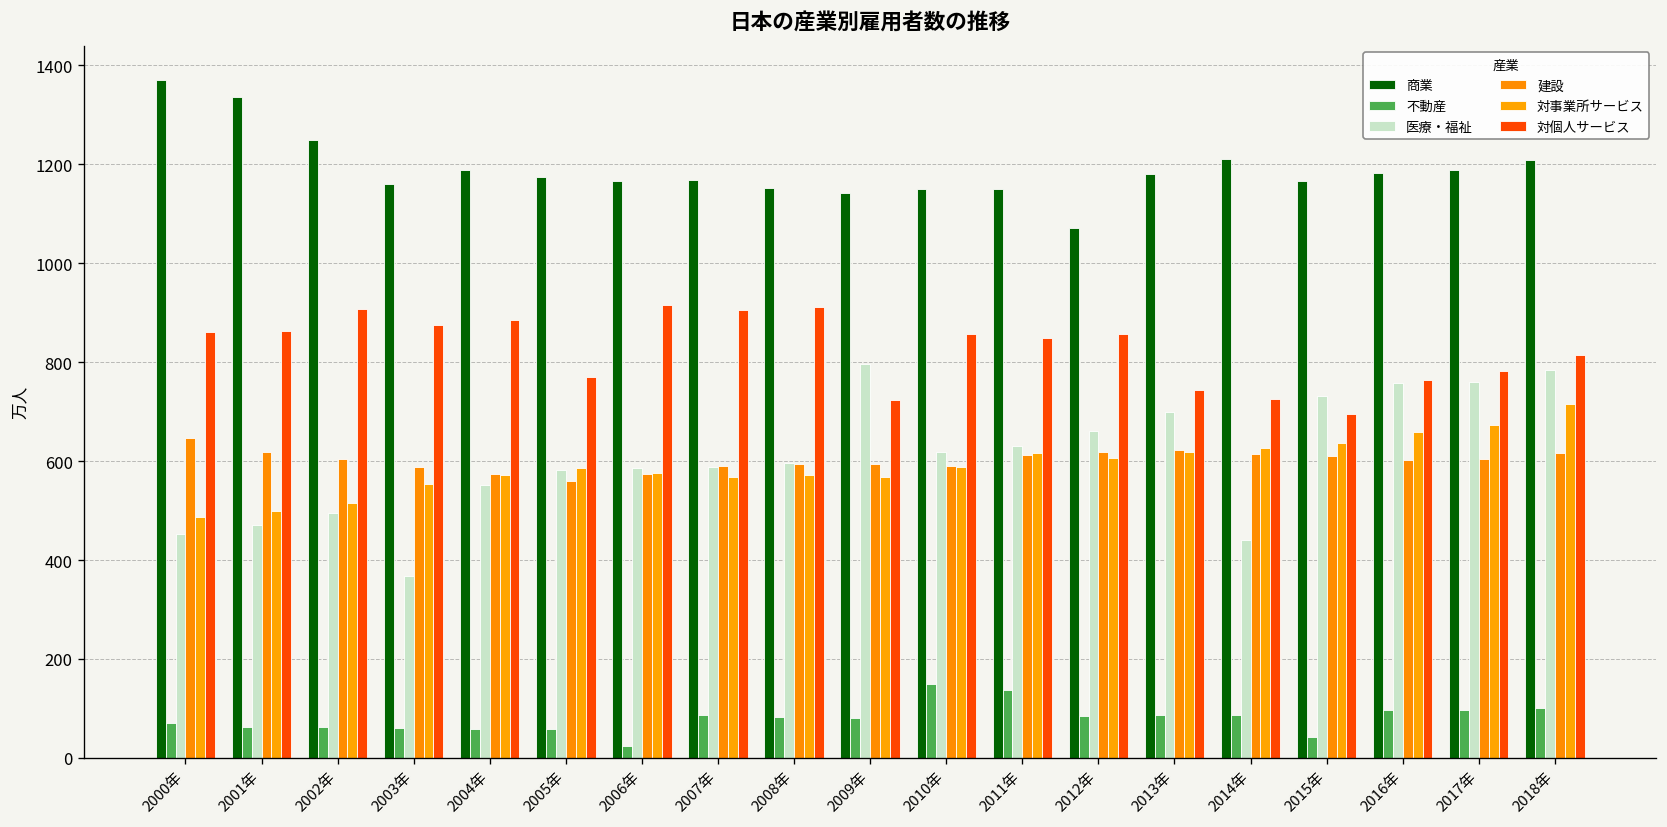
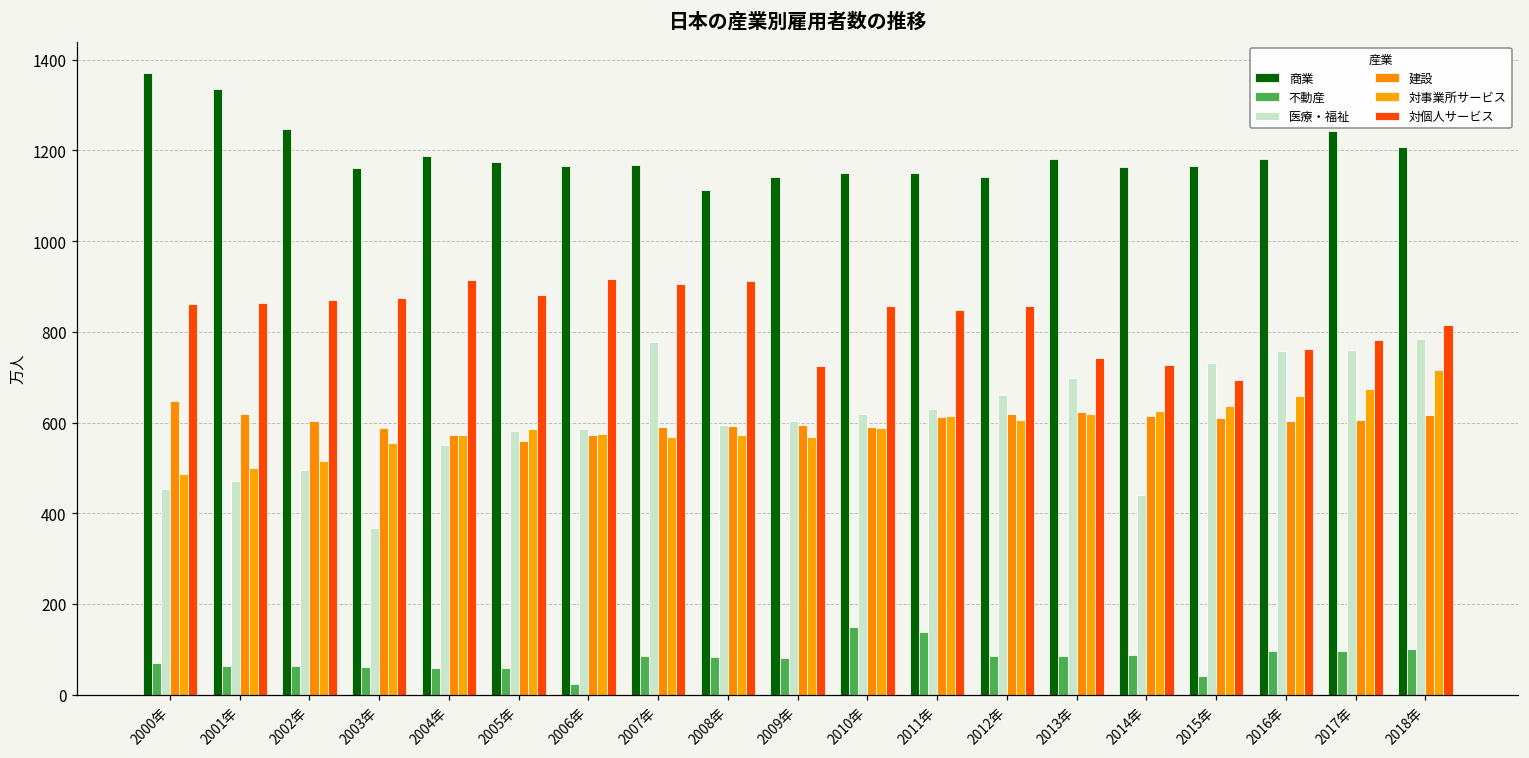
  {
    "商業": {
      "2000年": 1370,
      "2001年": 1340,
      "2002年": 1250,
      "2003年": 1160,
      "2004年": 1190,
      "2005年": 1170,
      "2006年": 1170,
      "2007年": 1170,
-     "2008年": 1150,
+     "2008年": 1110,
      "2009年": 1140,
      "2010年": 1150,
      "2011年": 1150,
-     "2012年": 1070,
+     "2012年": 1140,
      "2013年": 1180,
-     "2014年": 1210,
+     "2014年": 1160,
      "2015年": 1170,
      "2016年": 1180,
-     "2017年": 1190,
+     "2017年": 1240,
      "2018年": 1210
    },
    "不動産": {
      "2000年": 70,
      "2001年": 60,
      "2002年": 60,
      "2003年": 60,
      "2004年": 60,
      "2005年": 60,
      "2006年": 20,
      "2007年": 90,
      "2008年": 80,
      "2009年": 80,
      "2010年": 150,
      "2011年": 140,
      "2012年": 90,
      "2013年": 90,
      "2014年": 90,
      "2015年": 40,
      "2016年": 100,
      "2017年": 100,
      "2018年": 100
    },
    "医療・福祉": {
      "2000年": 450,
      "2001年": 470,
      "2002年": 490,
      "2003年": 370,
      "2004年": 550,
      "2005年": 580,
      "2006年": 590,
-     "2007年": 590,
+     "2007年": 780,
      "2008年": 600,
-     "2009年": 800,
+     "2009年": 600,
      "2010年": 620,
      "2011年": 630,
      "2012年": 660,
      "2013年": 700,
      "2014年": 440,
      "2015年": 730,
      "2016年": 760,
      "2017年": 760,
      "2018年": 780
    },
    "対個人サービス": {
      "2000年": 860,
      "2001年": 860,
-     "2002年": 910,
+     "2002年": 870,
      "2003年": 870,
-     "2004年": 890,
-     "2005年": 770,
+     "2004年": 910,
+     "2005年": 880,
      "2006年": 920,
      "2007年": 910,
      "2008年": 910,
      "2009年": 720,
      "2010年": 860,
      "2011年": 850,
      "2012年": 860,
      "2013年": 740,
      "2014年": 730,
      "2015年": 690,
      "2016年": 760,
      "2017年": 780,
      "2018年": 810
    }
  }
